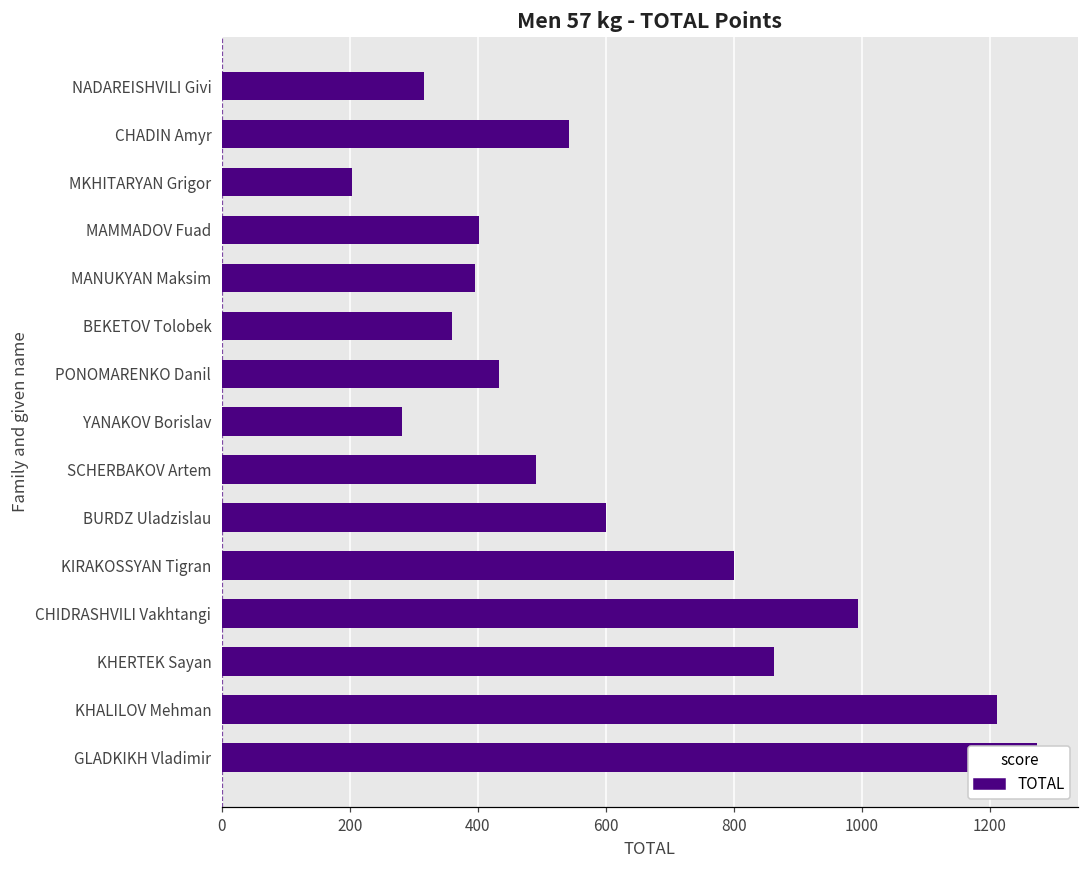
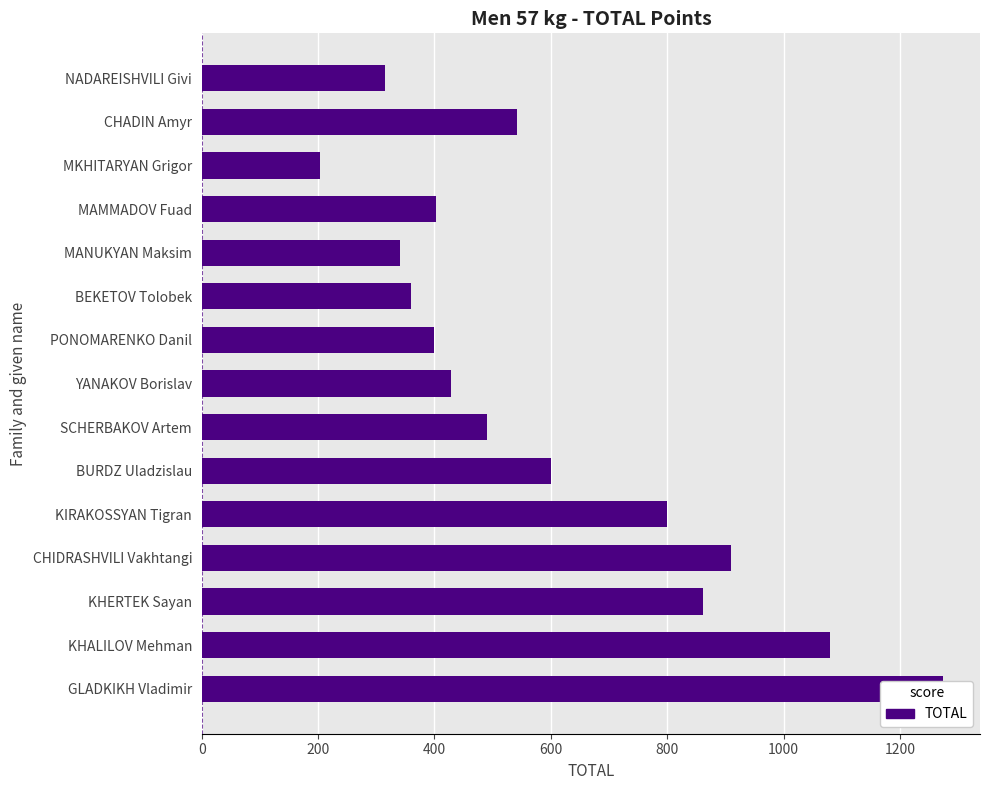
  {
    "NADAREISHVILI Givi": 320,
    "CHADIN Amyr": 540,
    "MKHITARYAN Grigor": 200,
    "MAMMADOV Fuad": 400,
-   "MANUKYAN Maksim": 400,
+   "MANUKYAN Maksim": 340,
    "BEKETOV Tolobek": 360,
-   "PONOMARENKO Danil": 430,
-   "YANAKOV Borislav": 280,
+   "PONOMARENKO Danil": 400,
+   "YANAKOV Borislav": 430,
    "SCHERBAKOV Artem": 490,
    "BURDZ Uladzislau": 600,
    "KIRAKOSSYAN Tigran": 800,
-   "CHIDRASHVILI Vakhtangi": 990,
+   "CHIDRASHVILI Vakhtangi": 910,
    "KHERTEK Sayan": 860,
-   "KHALILOV Mehman": 1210
+   "KHALILOV Mehman": 1080
  }
